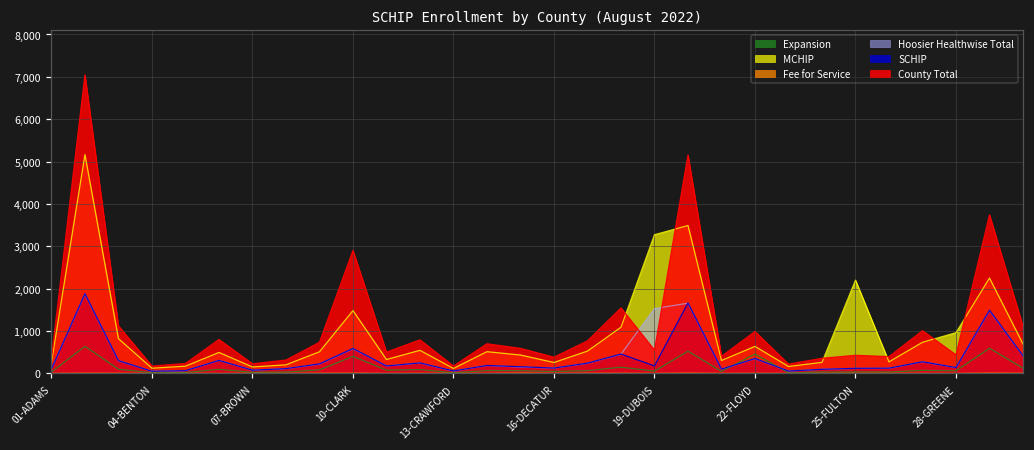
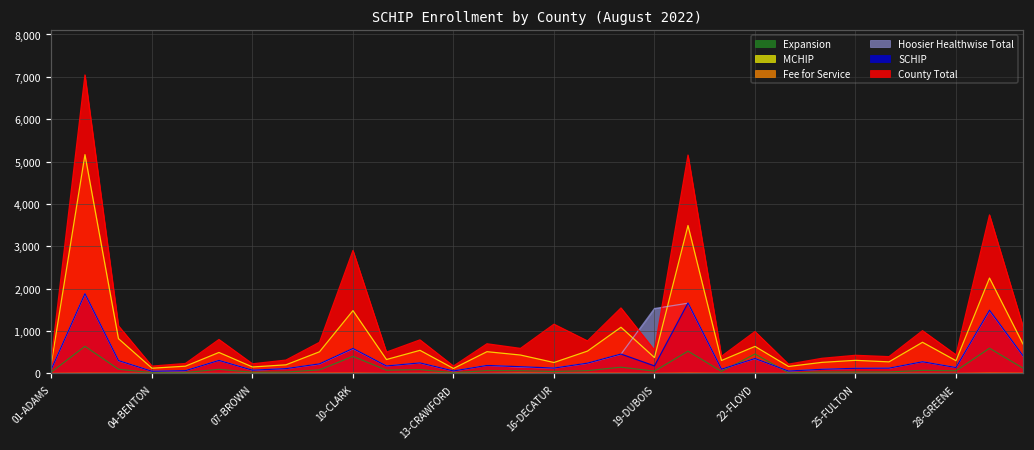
  {
    "Expansion": {
      "10-CLARK": "400",
      "22-FLOYD": "500"
    },
    "MCHIP": {
      "01-ADAMS": "300",
      "07-BROWN": "200",
      "10-CLARK": "1,500",
      "16-DECATUR": "300",
-     "19-DUBOIS": "3,300",
+     "19-DUBOIS": "400",
      "22-FLOYD": "600",
-     "25-FULTON": "2,200",
-     "28-GREENE": "1,000"
+     "25-FULTON": "300",
+     "28-GREENE": "300"
    },
    "Fee for Service": {
      "10-CLARK": "0",
      "22-FLOYD": "0"
    },
    "Hoosier Healthwise Total": {
      "19-DUBOIS": "1,500"
    },
    "SCHIP": {
      "19-DUBOIS": "200"
    },
    "County Total": {
      "01-ADAMS": "400",
      "07-BROWN": "200",
      "10-CLARK": "2,900",
-     "16-DECATUR": "400",
+     "16-DECATUR": "1,200",
      "19-DUBOIS": "500",
      "22-FLOYD": "1,000",
      "25-FULTON": "400",
      "28-GREENE": "400"
    }
  }
